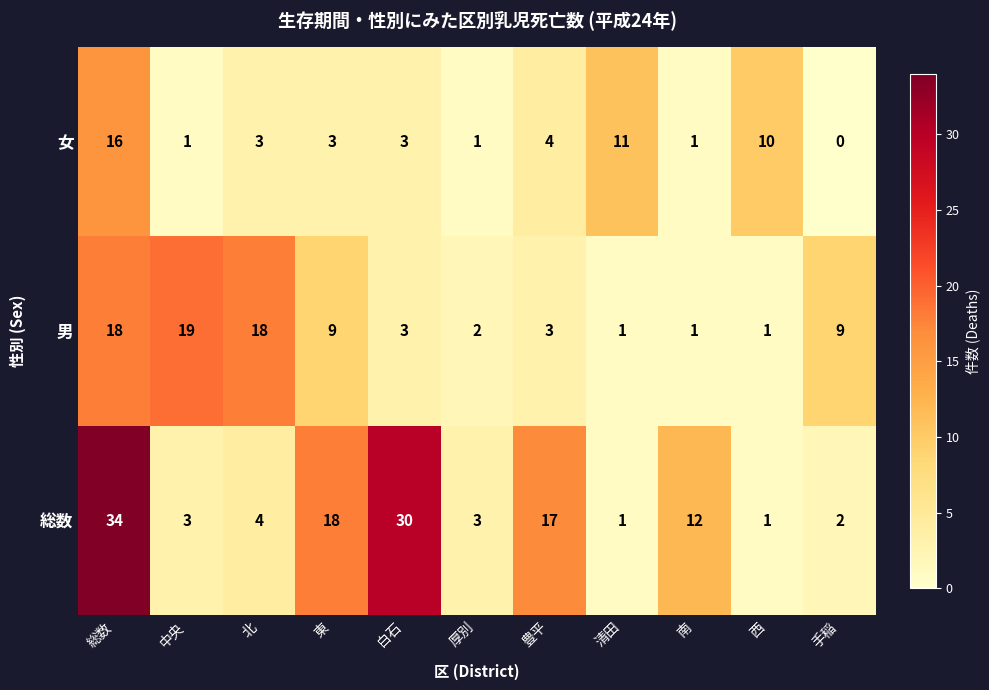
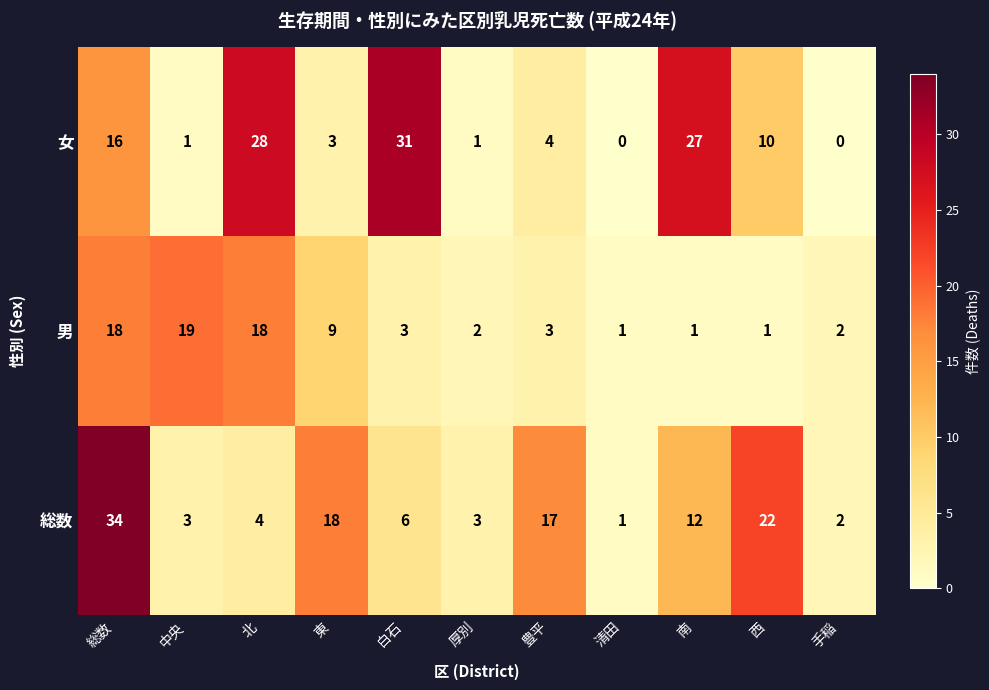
  {
    "女": {
      "総数": 16,
      "中央": 1,
-     "北": 3,
+     "北": 28,
      "東": 3,
-     "白石": 3,
+     "白石": 31,
      "厚別": 1,
      "豊平": 4,
-     "清田": 11,
-     "南": 1,
+     "清田": 0,
+     "南": 27,
      "西": 10,
      "手稲": 0
    },
    "男": {
      "総数": 18,
      "中央": 19,
      "北": 18,
      "東": 9,
      "白石": 3,
      "厚別": 2,
      "豊平": 3,
      "清田": 1,
      "南": 1,
      "西": 1,
-     "手稲": 9
+     "手稲": 2
    },
    "総数": {
      "総数": 34,
      "中央": 3,
      "北": 4,
      "東": 18,
-     "白石": 30,
+     "白石": 6,
      "厚別": 3,
      "豊平": 17,
      "清田": 1,
      "南": 12,
-     "西": 1,
+     "西": 22,
      "手稲": 2
    }
  }
